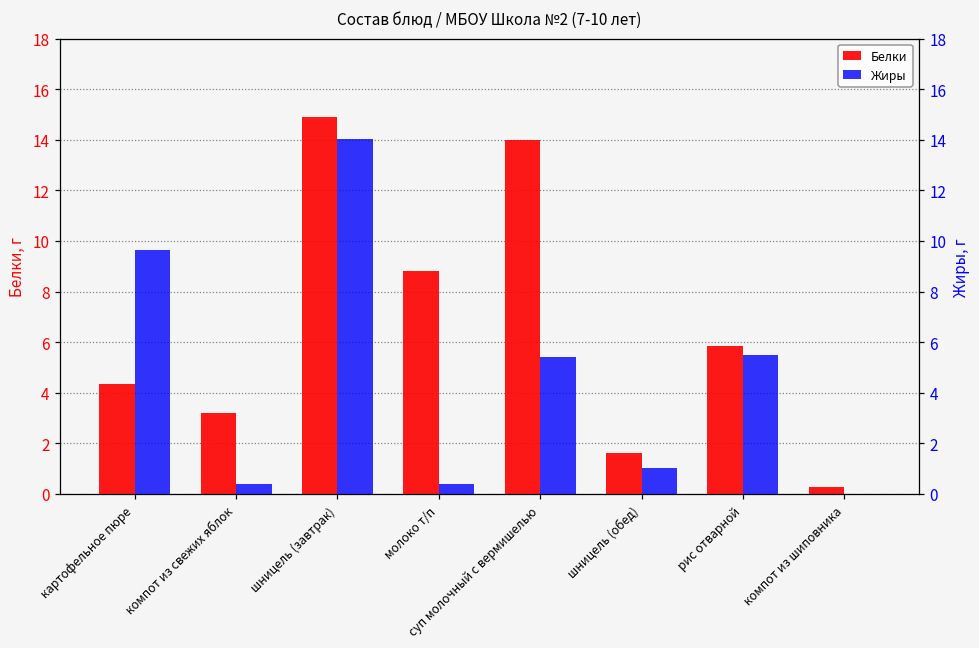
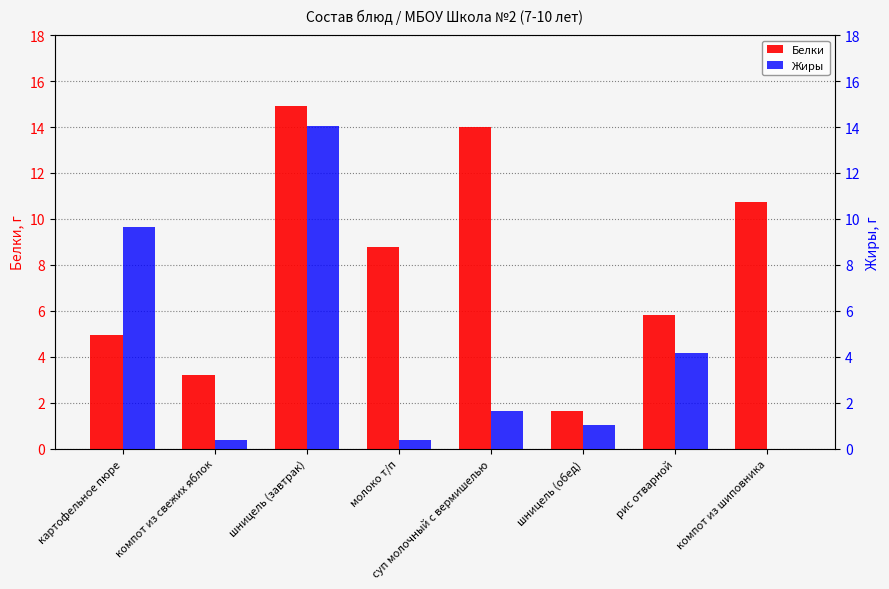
  {
    "Белки": {
-     "картофельное пюре": 4.4,
+     "картофельное пюре": 5.0,
      "компот из свежих яблок": 3.2,
      "шницель (завтрак)": 14.9,
      "молоко т/п": 8.8,
      "суп молочный с вермишелью": 14.0,
      "шницель (обед)": 1.6,
      "рис отварной": 5.8,
-     "компот из шиповника": 0.3
+     "компот из шиповника": 10.8
    },
    "Жиры": {
      "картофельное пюре": 9.6,
      "компот из свежих яблок": 0.4,
      "шницель (завтрак)": 14.0,
      "молоко т/п": 0.4,
-     "суп молочный с вермишелью": 5.4,
+     "суп молочный с вермишелью": 1.6,
      "шницель (обед)": 1.0,
-     "рис отварной": 5.5
+     "рис отварной": 4.2
    }
  }
